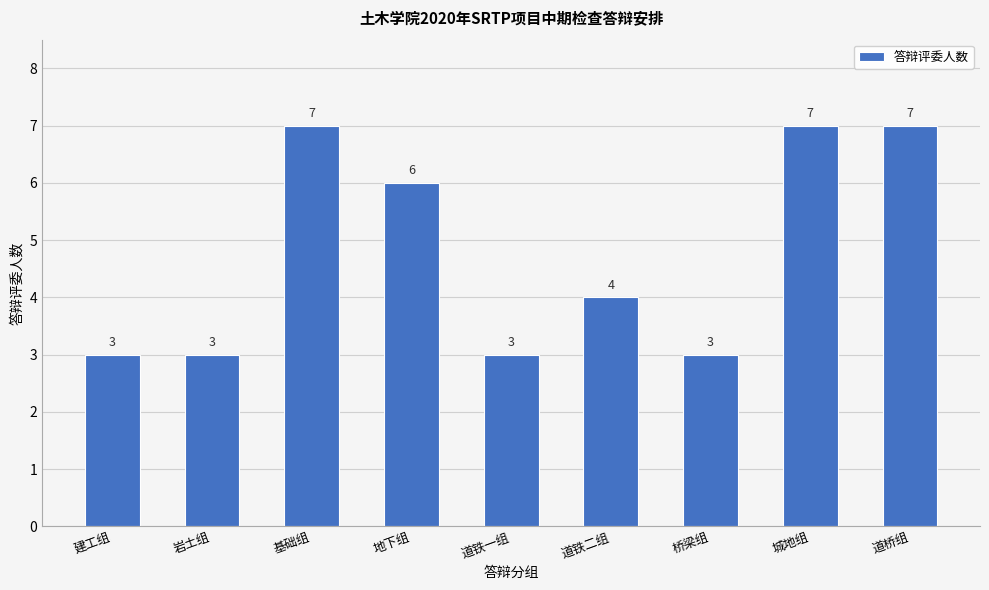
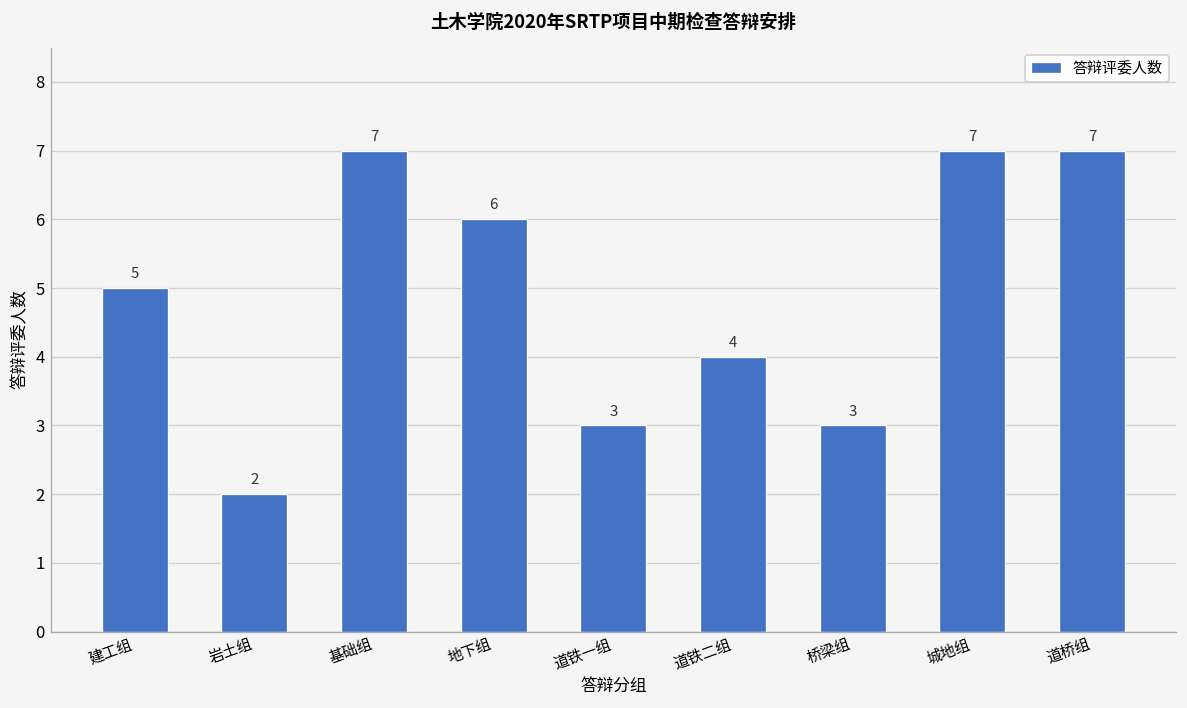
  {
-   "建工组": 3,
-   "岩土组": 3,
+   "建工组": 5,
+   "岩土组": 2,
    "基础组": 7,
    "地下组": 6,
    "道铁一组": 3,
    "道铁二组": 4,
    "桥梁组": 3,
    "城地组": 7,
    "道桥组": 7
  }
